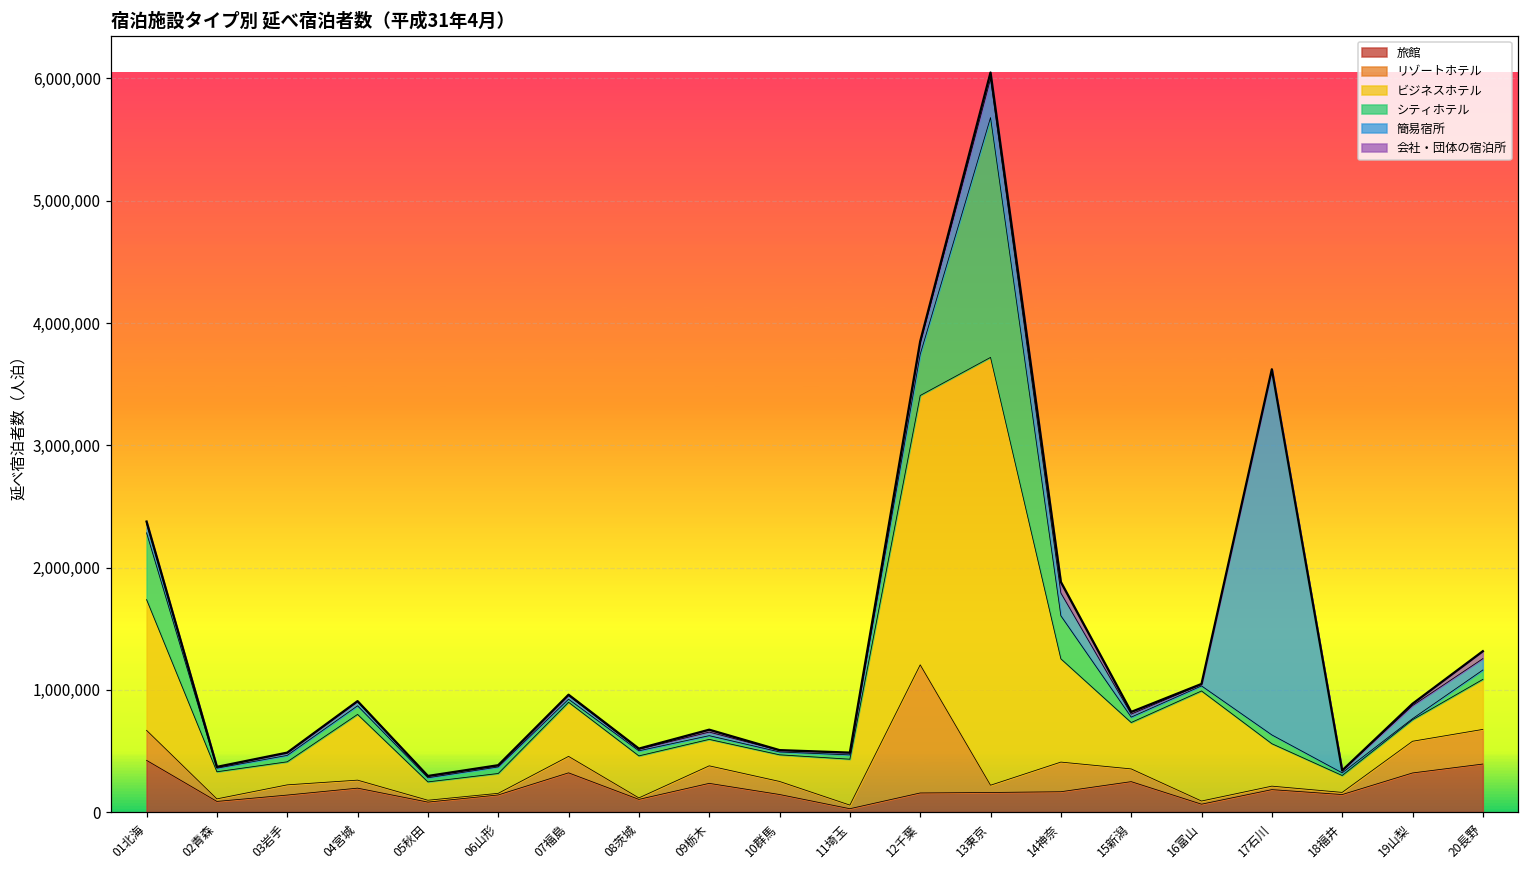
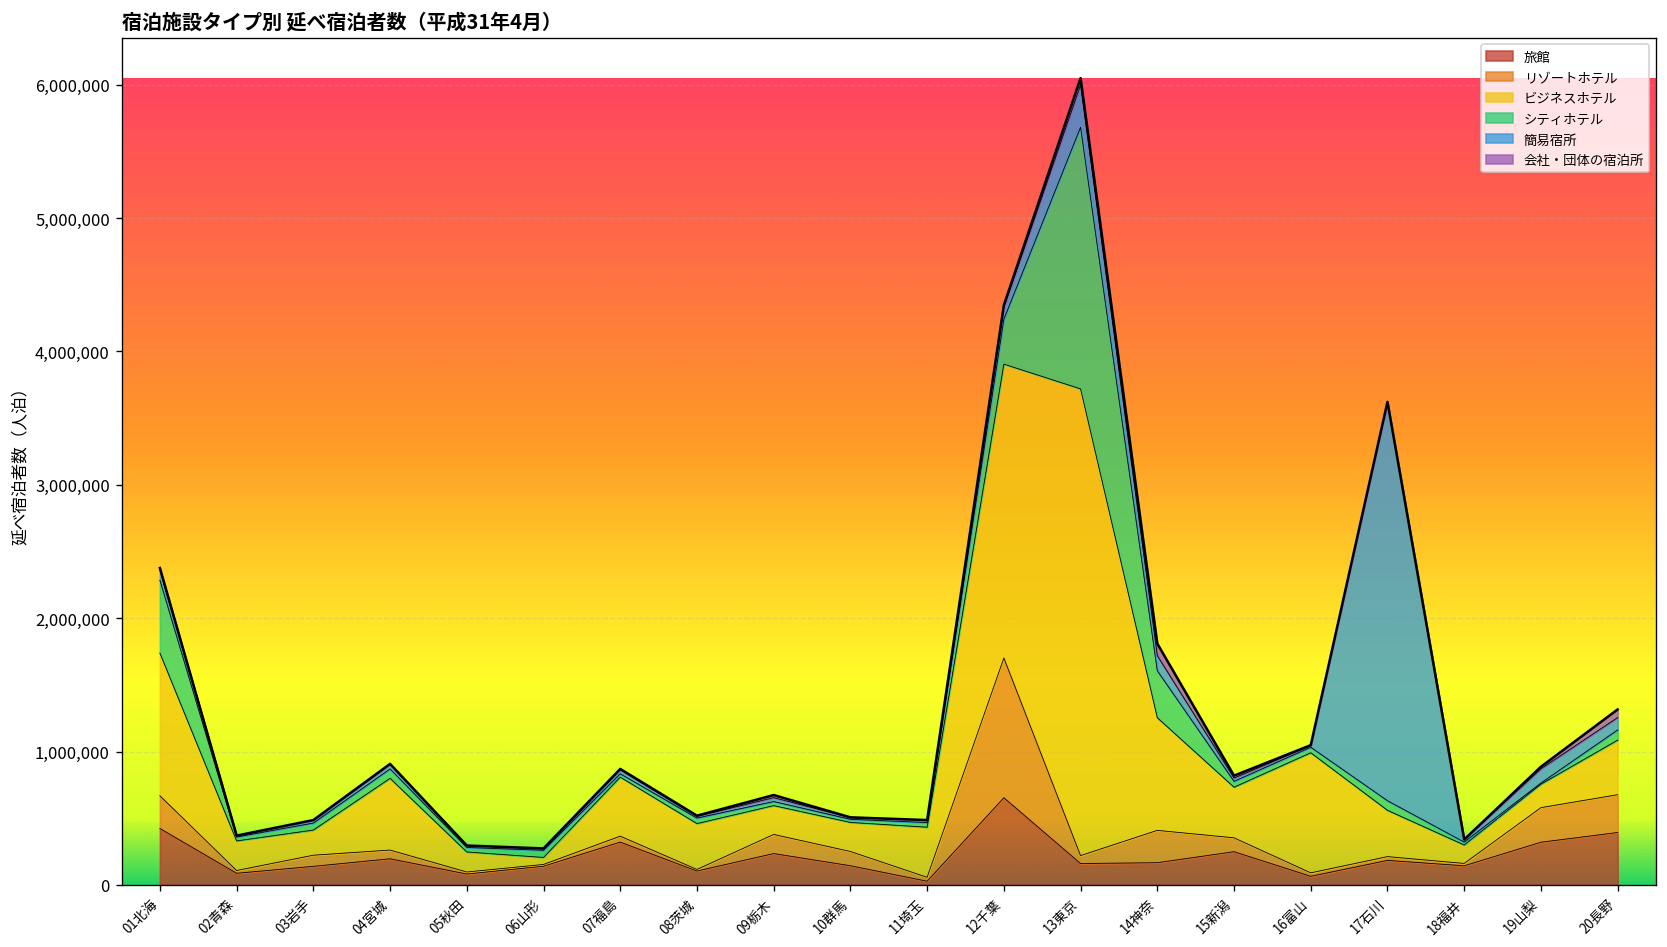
  {
    "旅館": {
      "01北海": "420,000",
      "03岩手": "140,000",
      "04宮城": "200,000",
      "07福島": "320,000",
      "09栃木": "230,000",
      "10群馬": "140,000",
      "11埼玉": "30,000",
-     "12千葉": "160,000",
+     "12千葉": "650,000",
      "13東京": "160,000",
      "14神奈": "170,000",
      "15新潟": "250,000",
      "16富山": "60,000",
      "17石川": "180,000",
      "19山梨": "320,000",
      "20長野": "390,000"
    },
    "リゾートホテル": {
      "01北海": "250,000",
      "03岩手": "80,000",
      "04宮城": "70,000",
-     "07福島": "130,000",
+     "07福島": "40,000",
      "09栃木": "140,000",
      "10群馬": "110,000",
      "11埼玉": "30,000",
      "12千葉": "1,050,000",
      "13東京": "60,000",
      "14神奈": "240,000",
      "15新潟": "100,000",
      "16富山": "30,000",
      "17石川": "30,000",
      "19山梨": "260,000",
      "20長野": "280,000"
    },
    "ビジネスホテル": {
      "01北海": "1,070,000",
      "02青森": "220,000",
      "03岩手": "190,000",
      "04宮城": "540,000",
      "05秋田": "150,000",
-     "06山形": "160,000",
+     "06山形": "50,000",
      "07福島": "440,000",
      "08茨城": "340,000",
      "09栃木": "220,000",
      "10群馬": "220,000",
      "11埼玉": "380,000",
      "12千葉": "2,200,000",
      "13東京": "3,500,000",
      "14神奈": "840,000",
      "15新潟": "380,000",
      "16富山": "900,000",
      "17石川": "350,000",
      "20長野": "410,000"
    },
    "シティホテル": {
      "01北海": "550,000",
      "04宮城": "70,000",
      "07福島": "20,000",
      "09栃木": "30,000",
      "12千葉": "340,000",
      "13東京": "1,960,000",
      "14神奈": "350,000",
      "15新潟": "40,000",
      "17石川": "70,000",
      "20長野": "80,000"
    },
    "簡易宿所": {
      "13東京": "320,000",
-     "14神奈": "190,000",
+     "14神奈": "110,000",
      "20長野": "90,000"
    },
    "会社・団体の宿泊所": {
      "13東京": "50,000",
      "14神奈": "90,000",
      "20長野": "60,000"
    }
  }
